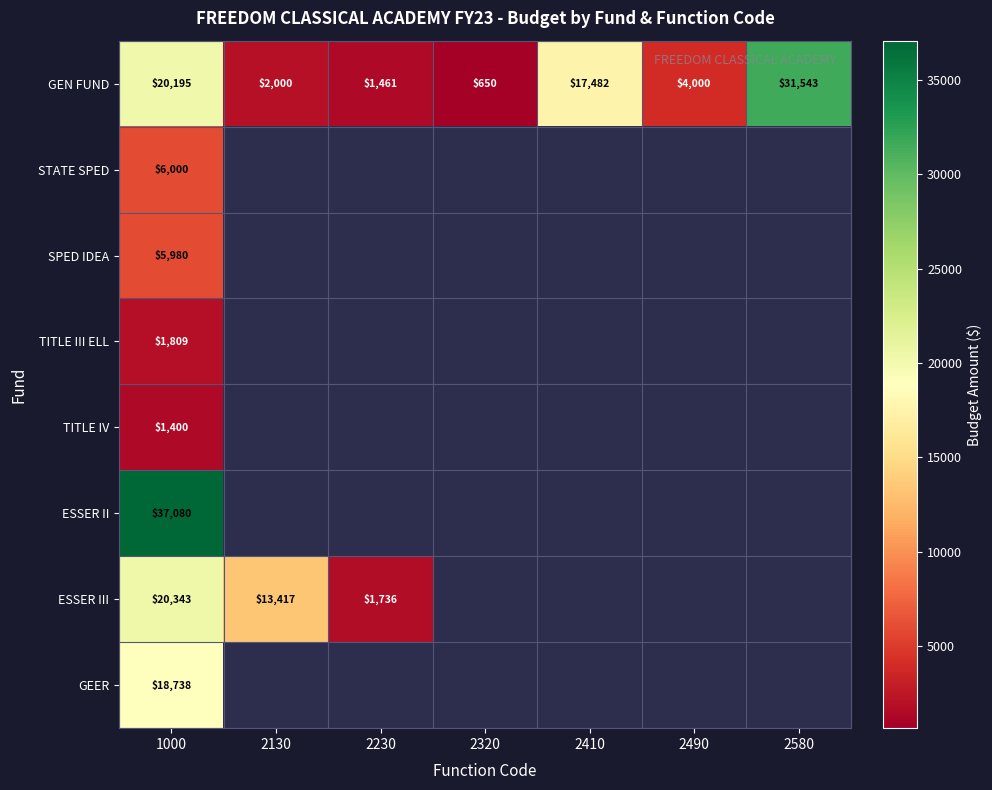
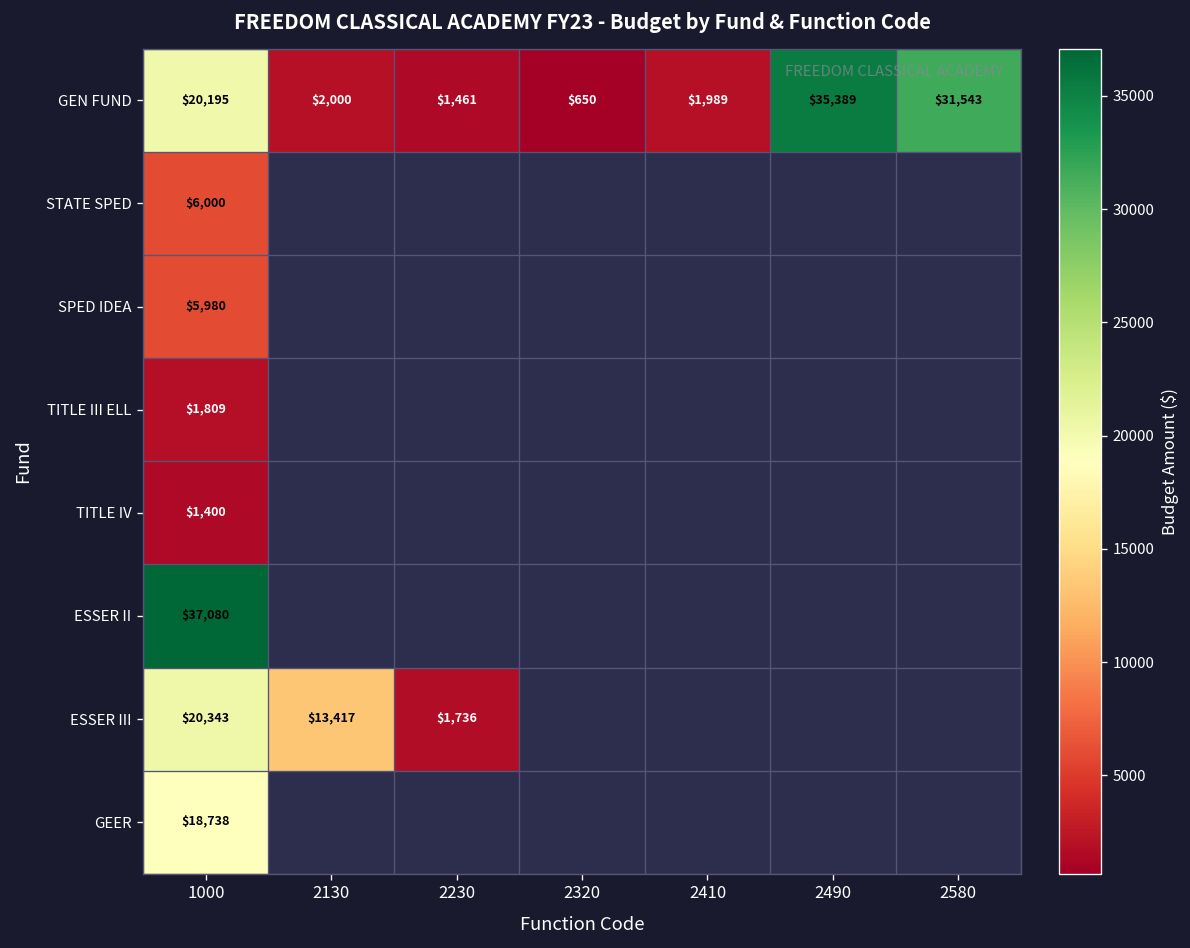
  {
    "GEN FUND": {
      "1000": "$20,195",
      "2130": "$2,000",
      "2230": "$1,461",
      "2320": "$650",
-     "2410": "$17,482",
-     "2490": "$4,000",
+     "2410": "$1,989",
+     "2490": "$35,389",
      "2580": "$31,543"
    },
    "STATE SPED": {
      "1000": "$6,000"
    },
    "SPED IDEA": {
      "1000": "$5,980"
    },
    "TITLE III ELL": {
      "1000": "$1,809"
    },
    "TITLE IV": {
      "1000": "$1,400"
    },
    "ESSER II": {
      "1000": "$37,080"
    },
    "ESSER III": {
      "1000": "$20,343",
      "2130": "$13,417",
      "2230": "$1,736"
    },
    "GEER": {
      "1000": "$18,738"
    }
  }
